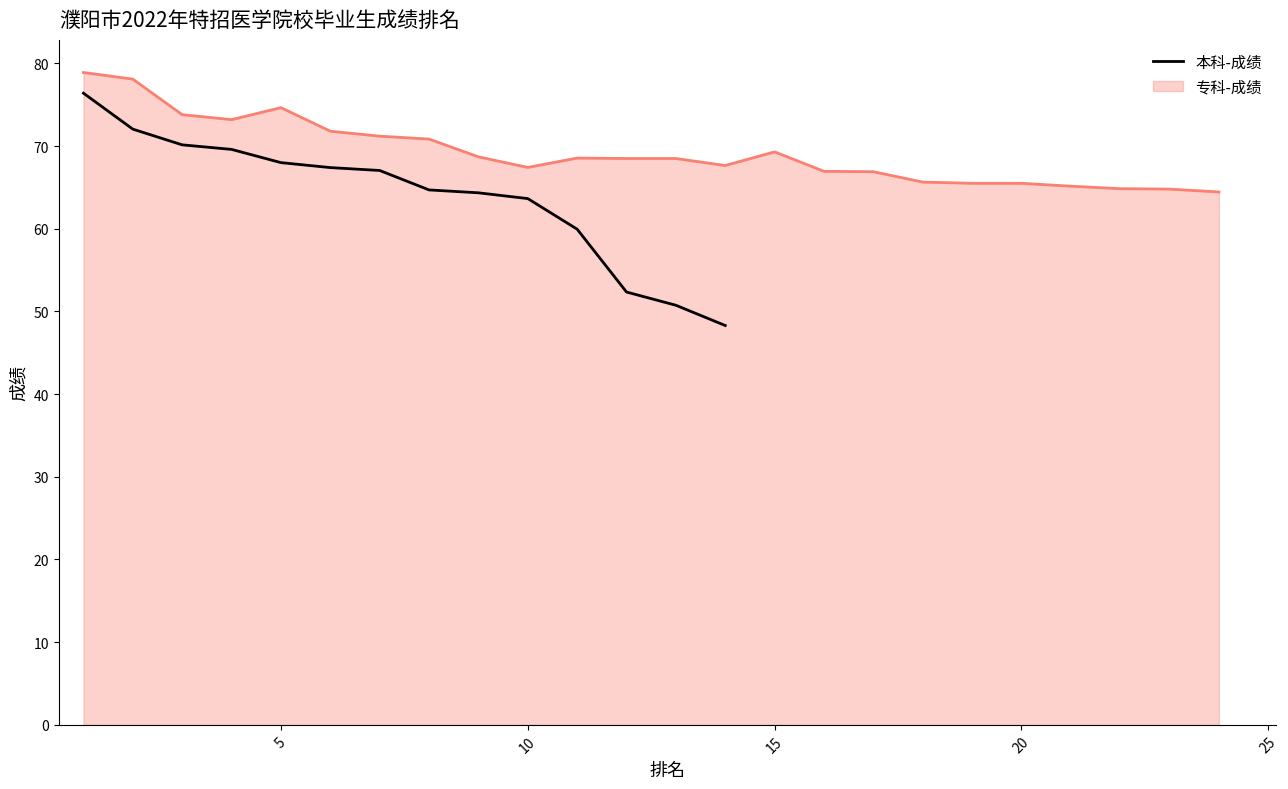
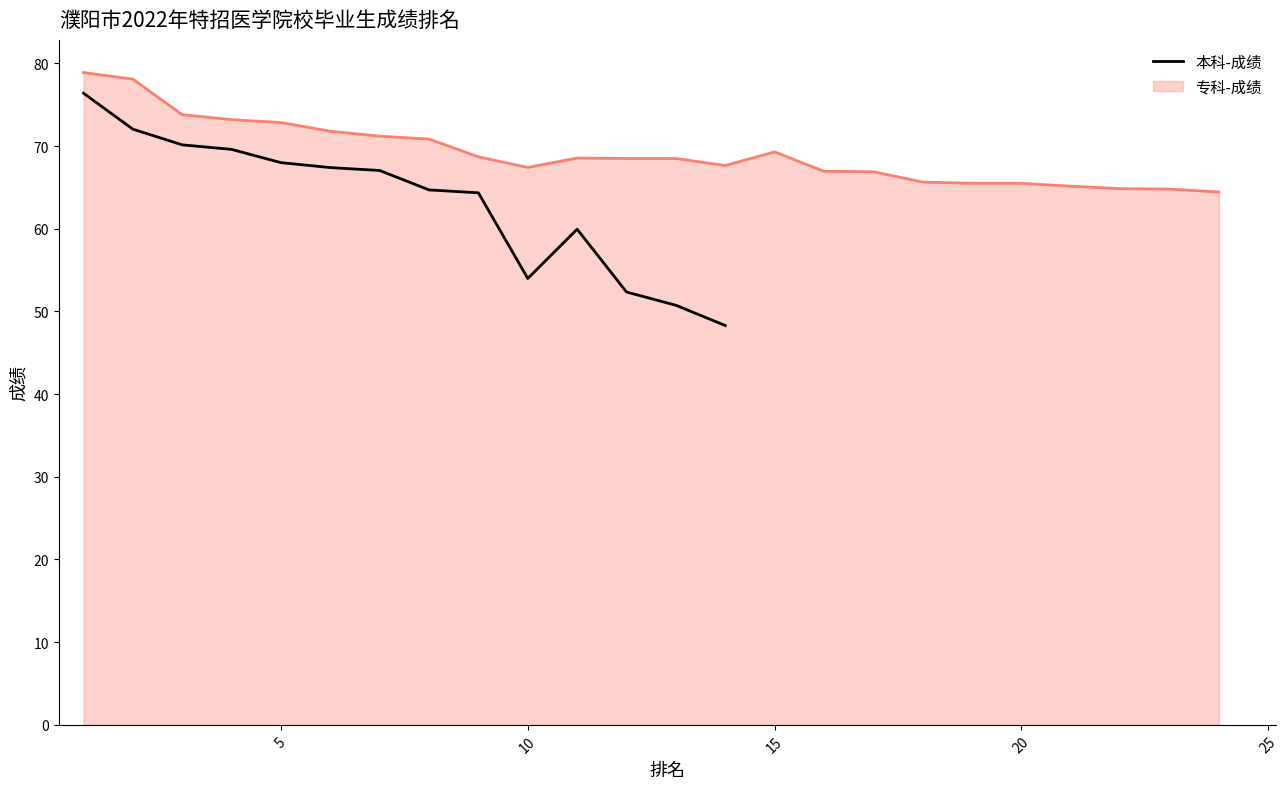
  {
    "专科-成绩": {
-     "5": 75,
+     "5": 73,
      "10": 67,
      "15": 69,
      "20": 66
    },
    "本科-成绩": {
      "5": 68,
-     "10": 64
+     "10": 54
    }
  }
